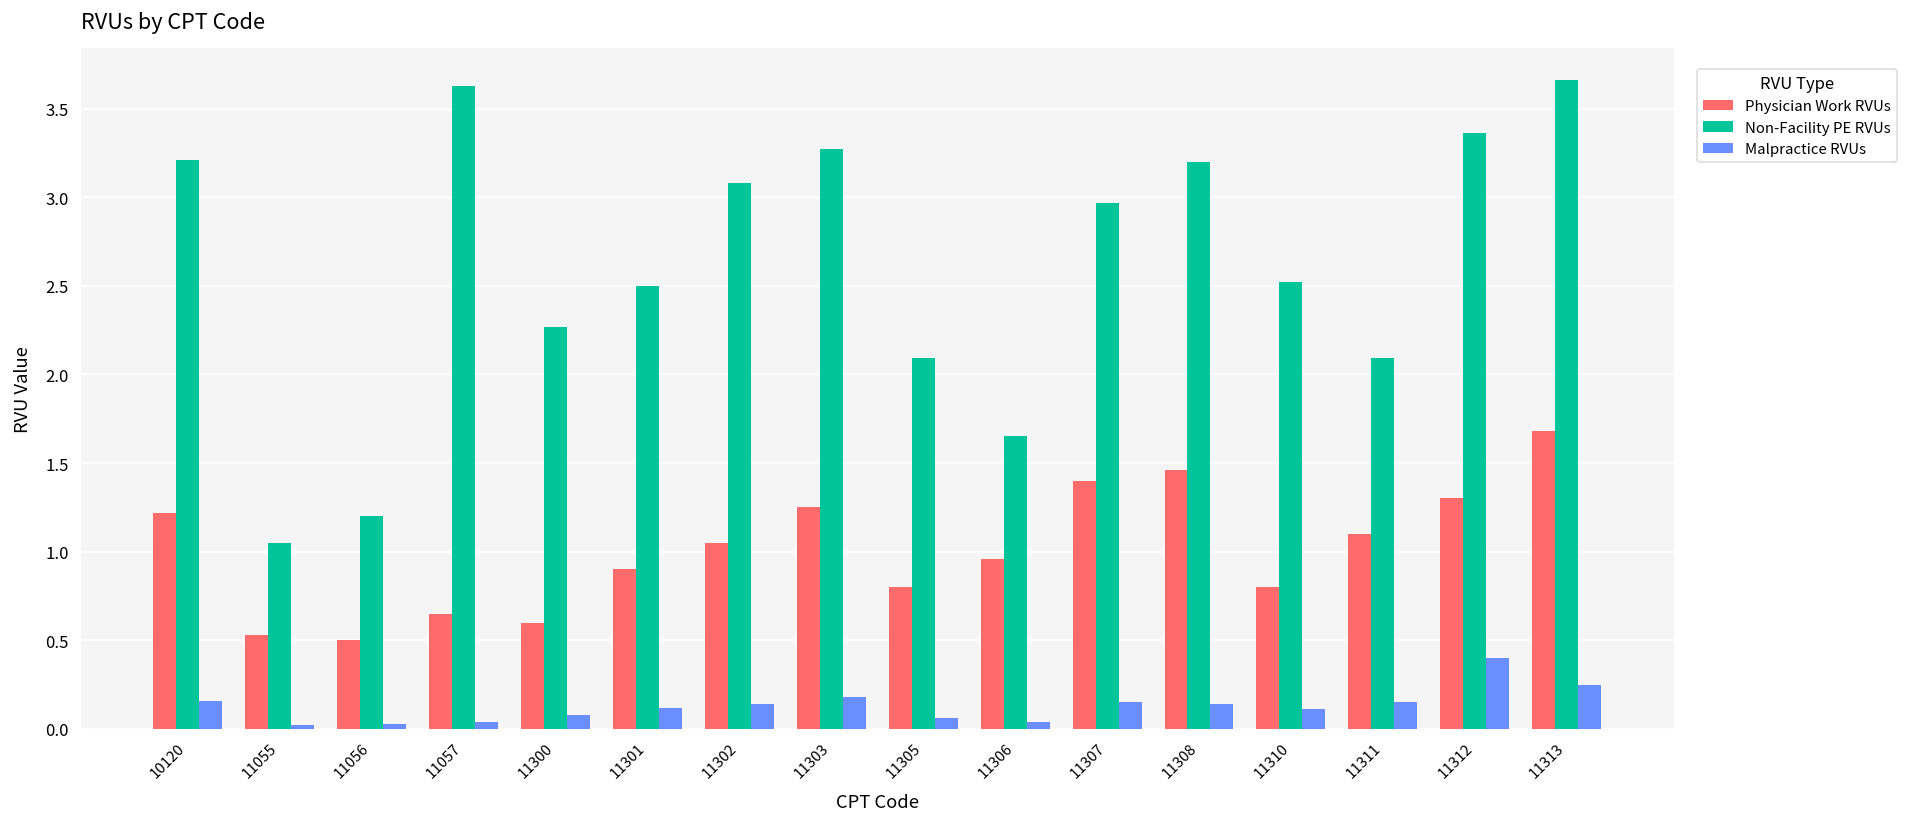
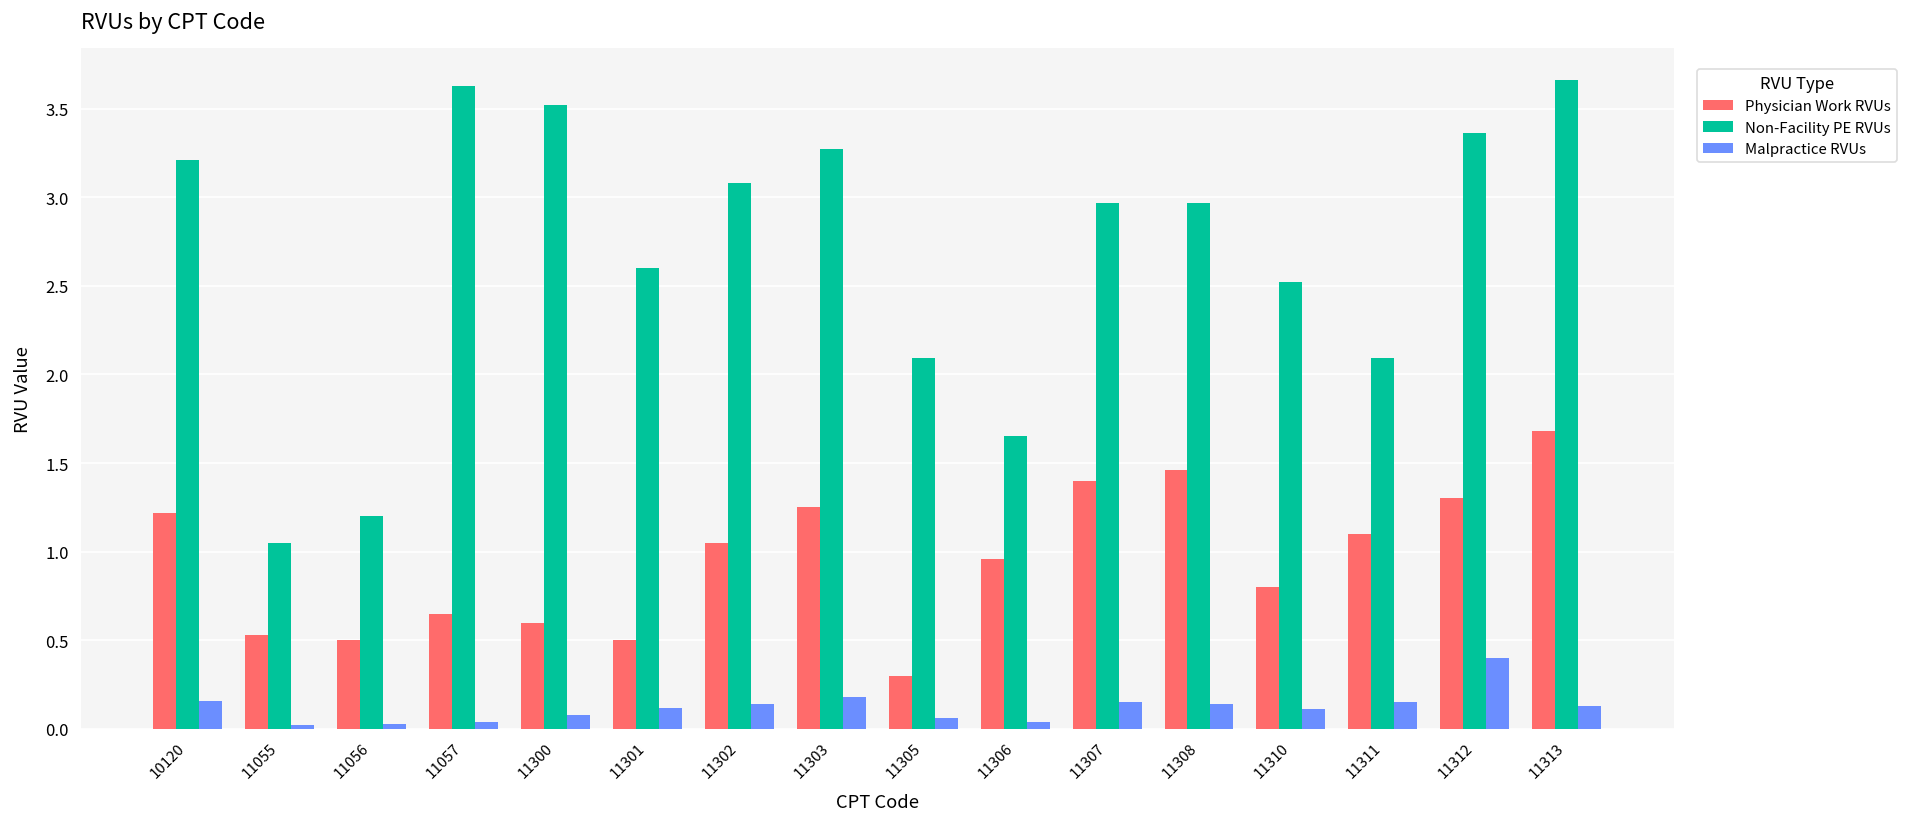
  {
    "Physician Work RVUs": {
      "10120": 1.22,
      "11055": 0.53,
      "11056": 0.5,
      "11057": 0.65,
      "11300": 0.6,
-     "11301": 0.9,
+     "11301": 0.5,
      "11302": 1.05,
      "11303": 1.25,
-     "11305": 0.8,
+     "11305": 0.3,
      "11306": 0.96,
      "11307": 1.4,
      "11308": 1.46,
      "11310": 0.8,
      "11311": 1.1,
      "11312": 1.3,
      "11313": 1.68
    },
    "Non-Facility PE RVUs": {
      "10120": 3.21,
      "11055": 1.05,
      "11056": 1.20,
      "11057": 3.63,
-     "11300": 2.27,
-     "11301": 2.5,
+     "11300": 3.52,
+     "11301": 2.6,
      "11302": 3.08,
      "11303": 3.27,
      "11305": 2.09,
      "11306": 1.65,
      "11307": 2.97,
-     "11308": 3.20,
+     "11308": 2.97,
      "11310": 2.52,
      "11311": 2.09,
      "11312": 3.36,
      "11313": 3.66
    },
    "Malpractice RVUs": {
      "10120": 0.16,
      "11055": 0.02,
      "11056": 0.03,
      "11057": 0.04,
      "11300": 0.08,
      "11301": 0.12,
      "11302": 0.14,
      "11303": 0.18,
      "11305": 0.06,
      "11306": 0.04,
      "11307": 0.15,
      "11308": 0.14,
      "11310": 0.11,
      "11311": 0.15,
      "11312": 0.40,
-     "11313": 0.25
+     "11313": 0.13
    }
  }
